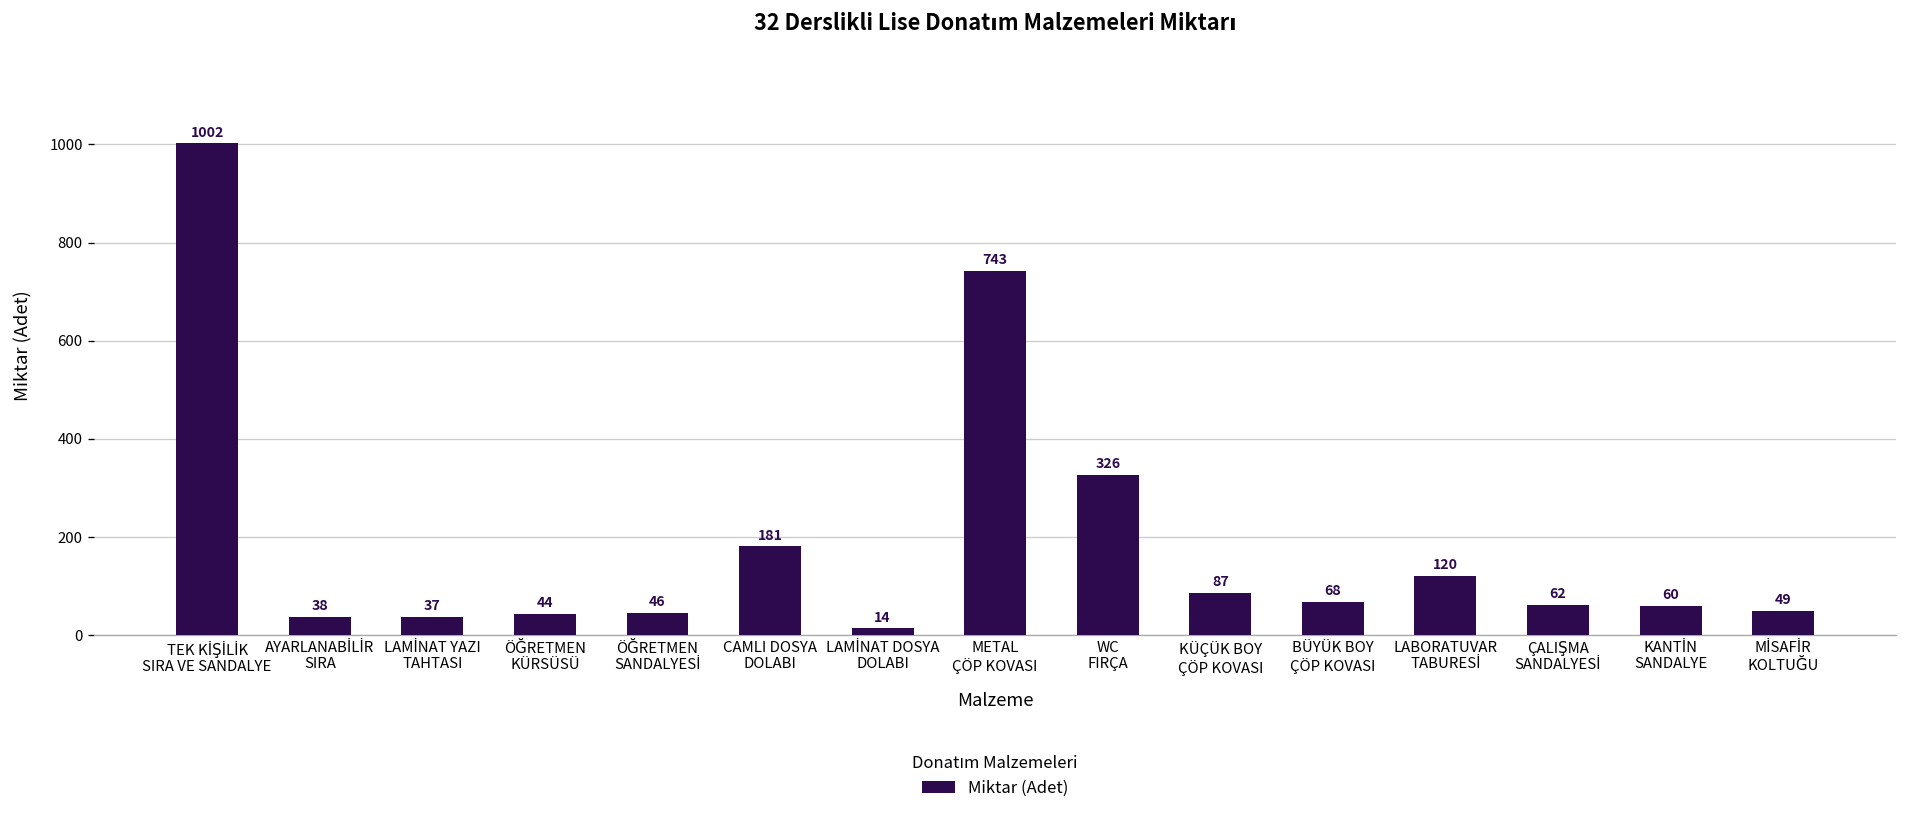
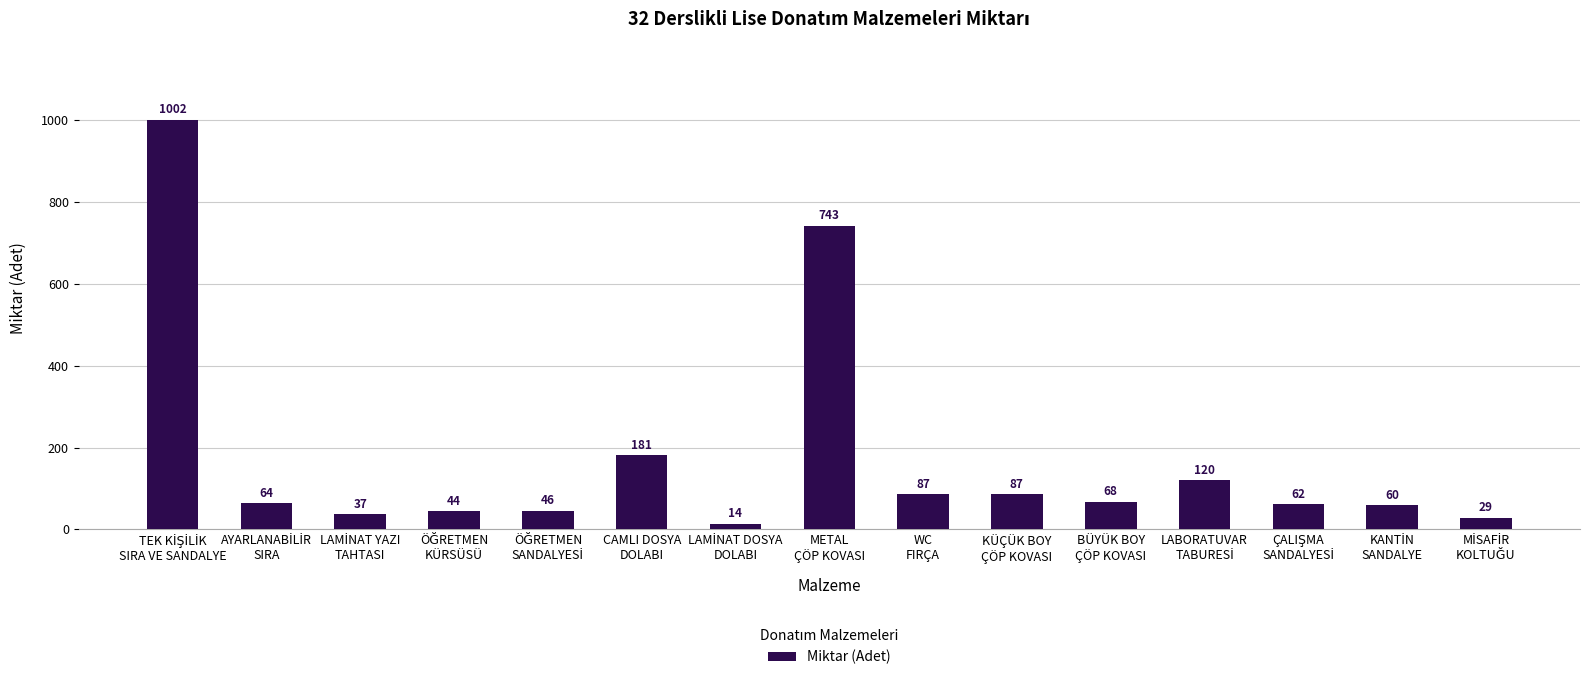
  {
    "TEK KİŞİLİK SIRA VE SANDALYE": 1002,
-   "AYARLANABİLİR SIRA": 38,
+   "AYARLANABİLİR SIRA": 64,
    "LAMİNAT YAZI TAHTASI": 37,
    "ÖĞRETMEN KÜRSÜSÜ": 44,
    "ÖĞRETMEN SANDALYESİ": 46,
    "CAMLI DOSYA DOLABI": 181,
    "LAMİNAT DOSYA DOLABI": 14,
    "METAL ÇÖP KOVASI": 743,
-   "WC FIRÇA": 326,
+   "WC FIRÇA": 87,
    "KÜÇÜK BOY ÇÖP KOVASI": 87,
    "BÜYÜK BOY ÇÖP KOVASI": 68,
    "LABORATUVAR TABURESİ": 120,
    "ÇALIŞMA SANDALYESİ": 62,
    "KANTİN SANDALYE": 60,
-   "MİSAFİR KOLTUĞU": 49
+   "MİSAFİR KOLTUĞU": 29
  }
